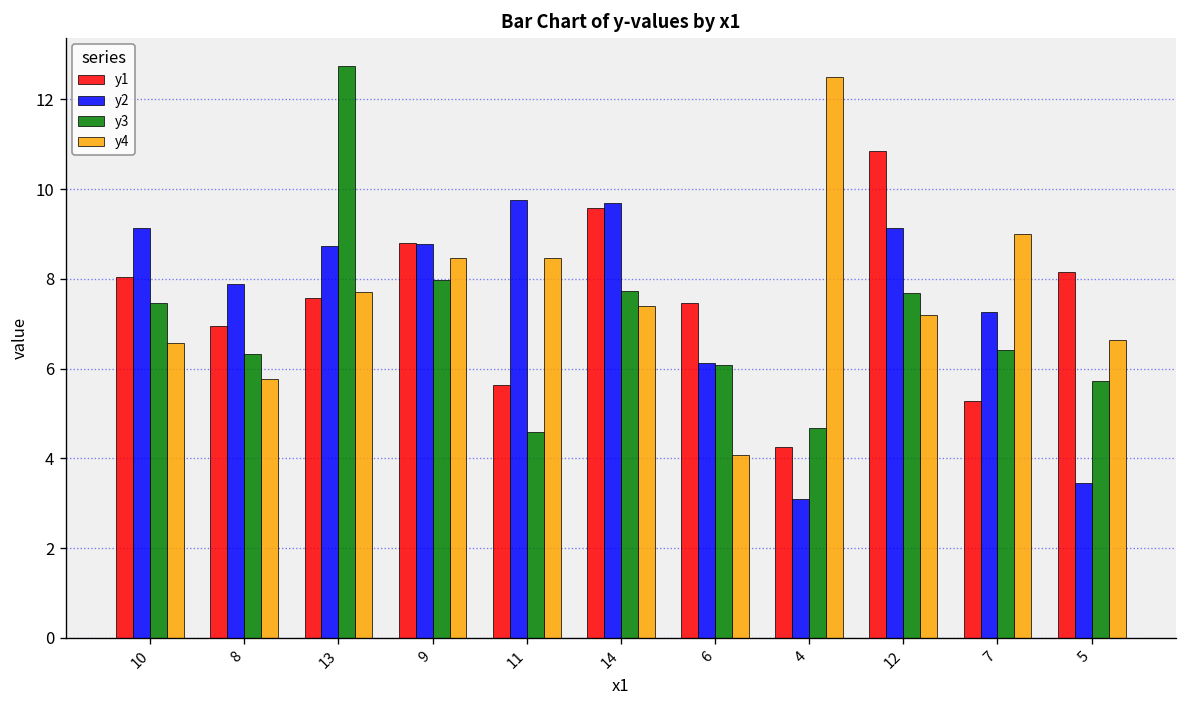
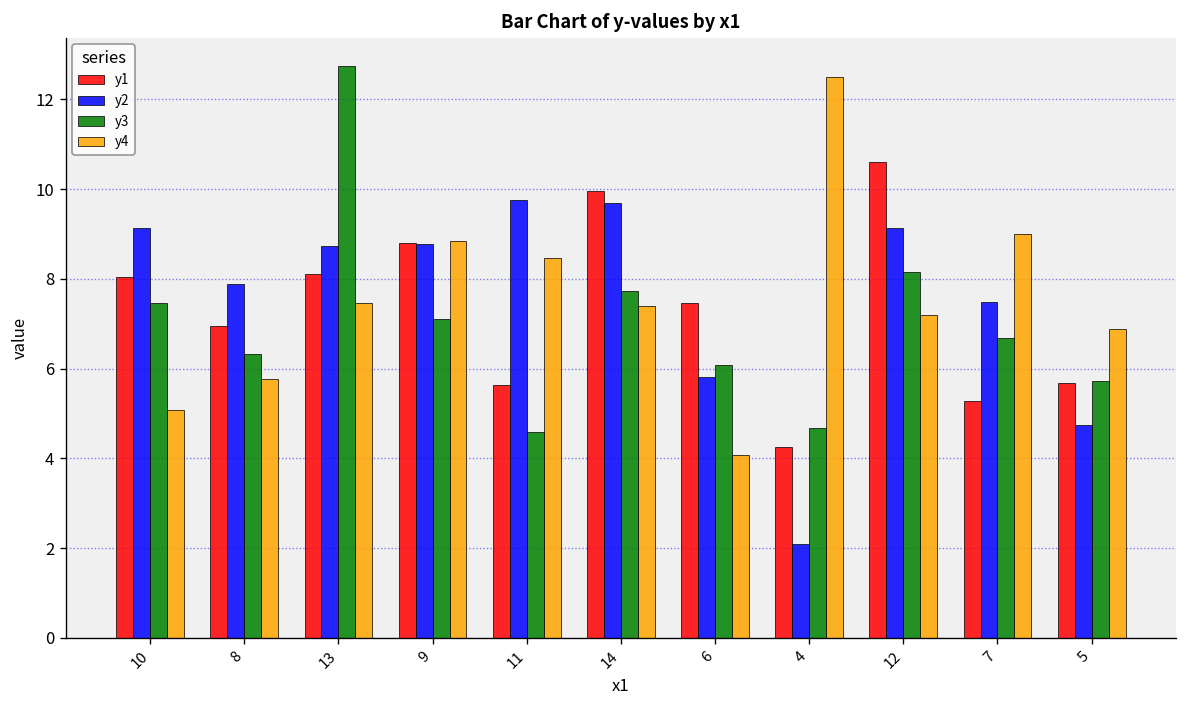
  {
    "y1": {
      "10": 8.0,
      "8": 7.0,
-     "13": 7.6,
+     "13": 8.1,
      "9": 8.8,
      "11": 5.6,
-     "14": 9.6,
+     "14": 10.0,
      "6": 7.5,
      "4": 4.3,
-     "12": 10.8,
+     "12": 10.6,
      "7": 5.3,
-     "5": 8.2
+     "5": 5.7
    },
    "y2": {
      "10": 9.1,
      "8": 7.9,
      "13": 8.7,
      "9": 8.8,
      "11": 9.8,
      "14": 9.7,
-     "6": 6.1,
-     "4": 3.1,
+     "6": 5.8,
+     "4": 2.1,
      "12": 9.1,
-     "7": 7.3,
-     "5": 3.5
+     "7": 7.5,
+     "5": 4.7
    },
    "y3": {
      "10": 7.5,
      "8": 6.3,
      "13": 12.7,
-     "9": 8.0,
+     "9": 7.1,
      "11": 4.6,
      "14": 7.7,
      "6": 6.1,
      "4": 4.7,
-     "12": 7.7,
-     "7": 6.4,
+     "12": 8.2,
+     "7": 6.7,
      "5": 5.7
    },
    "y4": {
-     "10": 6.6,
+     "10": 5.1,
      "8": 5.8,
-     "13": 7.7,
-     "9": 8.5,
+     "13": 7.5,
+     "9": 8.8,
      "11": 8.5,
      "14": 7.4,
      "6": 4.1,
      "4": 12.5,
      "12": 7.2,
      "7": 9.0,
-     "5": 6.6
+     "5": 6.9
    }
  }
